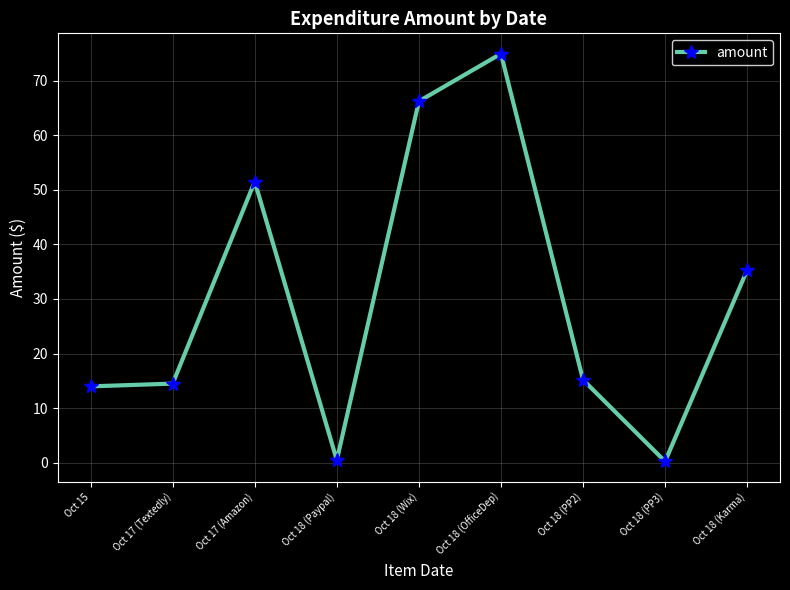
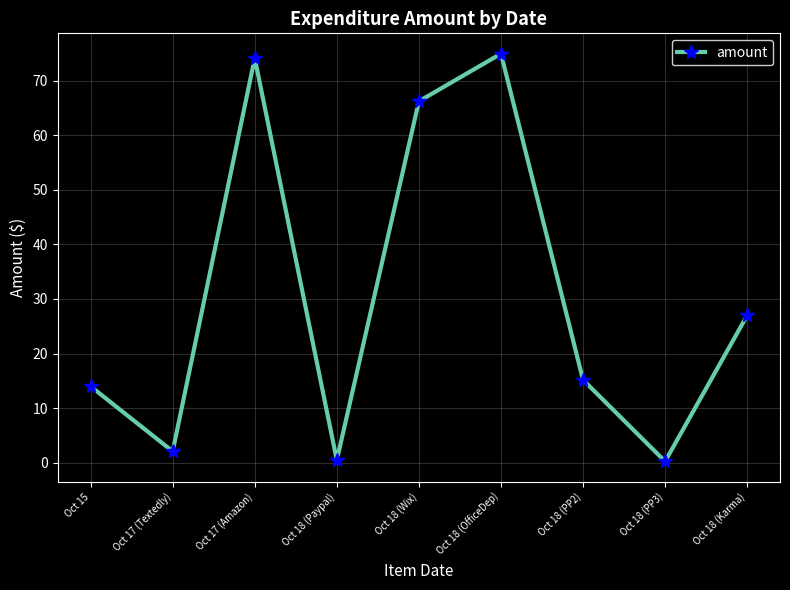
  {
    "Oct 15": 14,
-   "Oct 17 (Textedly)": 15,
-   "Oct 17 (Amazon)": 52,
+   "Oct 17 (Textedly)": 2,
+   "Oct 17 (Amazon)": 74,
    "Oct 18 (Paypal)": 0,
    "Oct 18 (Wix)": 66,
    "Oct 18 (OfficeDep)": 75,
    "Oct 18 (PP2)": 15,
    "Oct 18 (PP3)": 0,
-   "Oct 18 (Karma)": 35
+   "Oct 18 (Karma)": 27
  }
